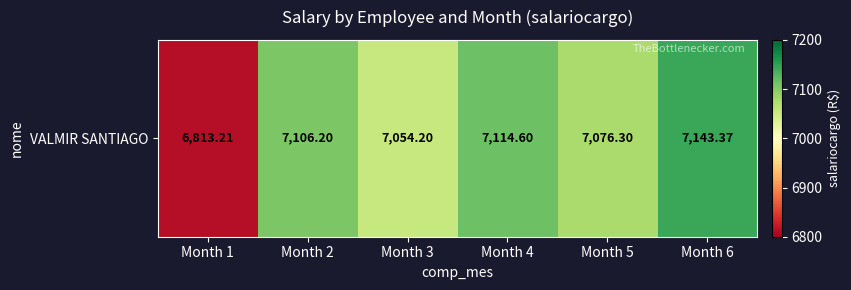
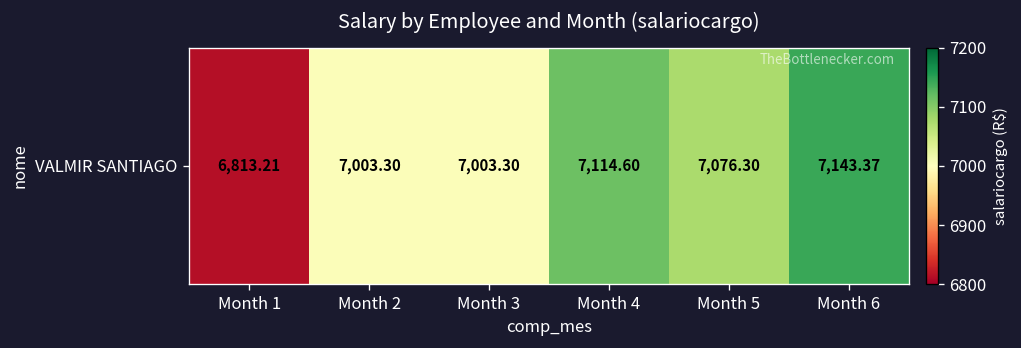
  {
    "VALMIR SANTIAGO": {
      "Month 1": "6,813.21",
-     "Month 2": "7,106.20",
-     "Month 3": "7,054.20",
+     "Month 2": "7,003.30",
+     "Month 3": "7,003.30",
      "Month 4": "7,114.60",
      "Month 5": "7,076.30"
    }
  }
